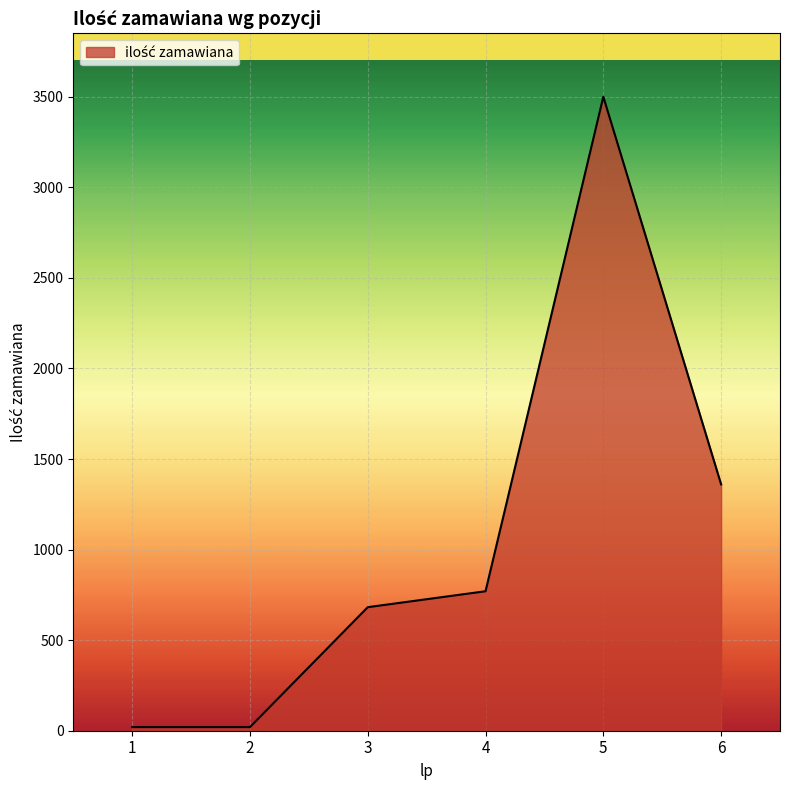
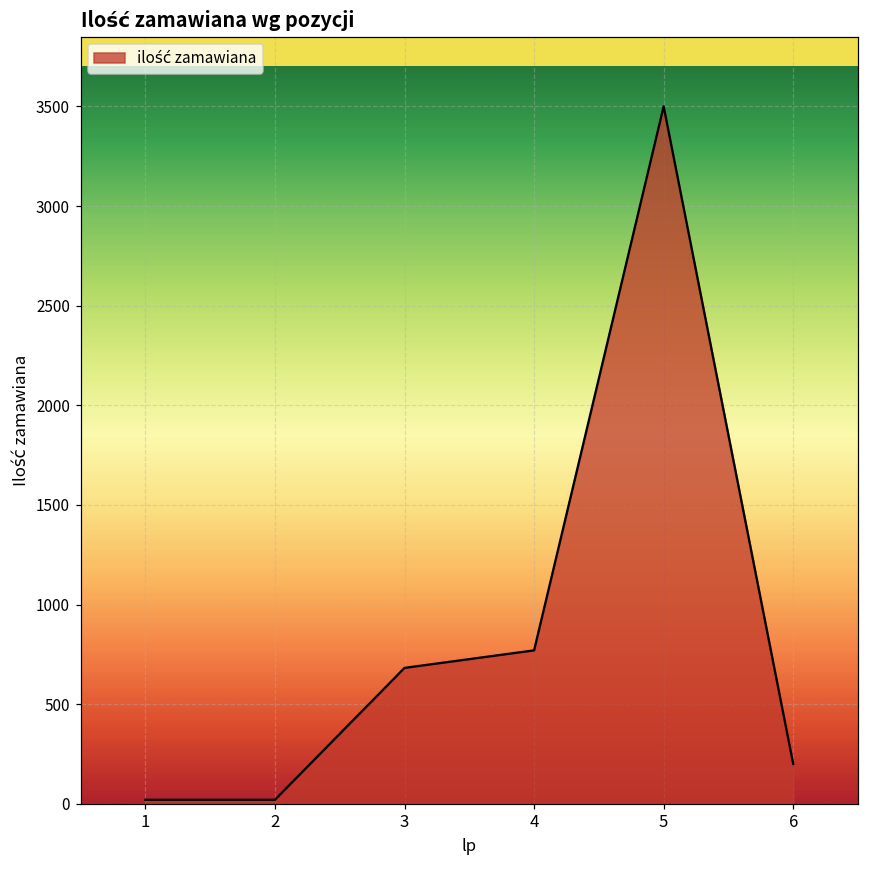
  {
    "1": 20,
    "2": 20,
    "3": 680,
    "4": 770,
    "5": 3500,
-   "6": 1360
+   "6": 200
  }
